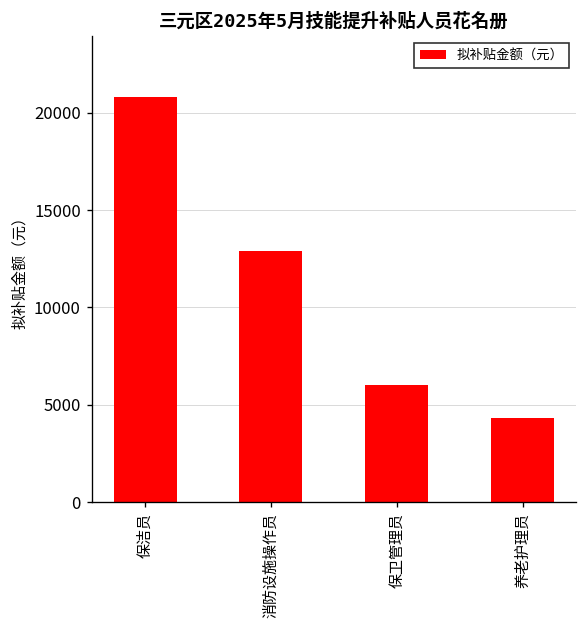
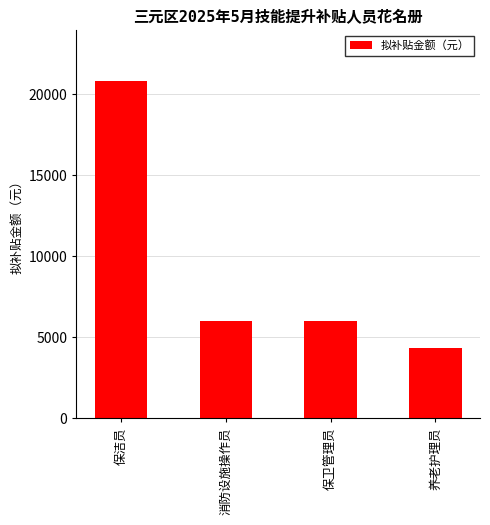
  {
    "保洁员": 20800,
-   "消防设施操作员": 12900,
+   "消防设施操作员": 6000,
    "保卫管理员": 6000,
    "养老护理员": 4300
  }
